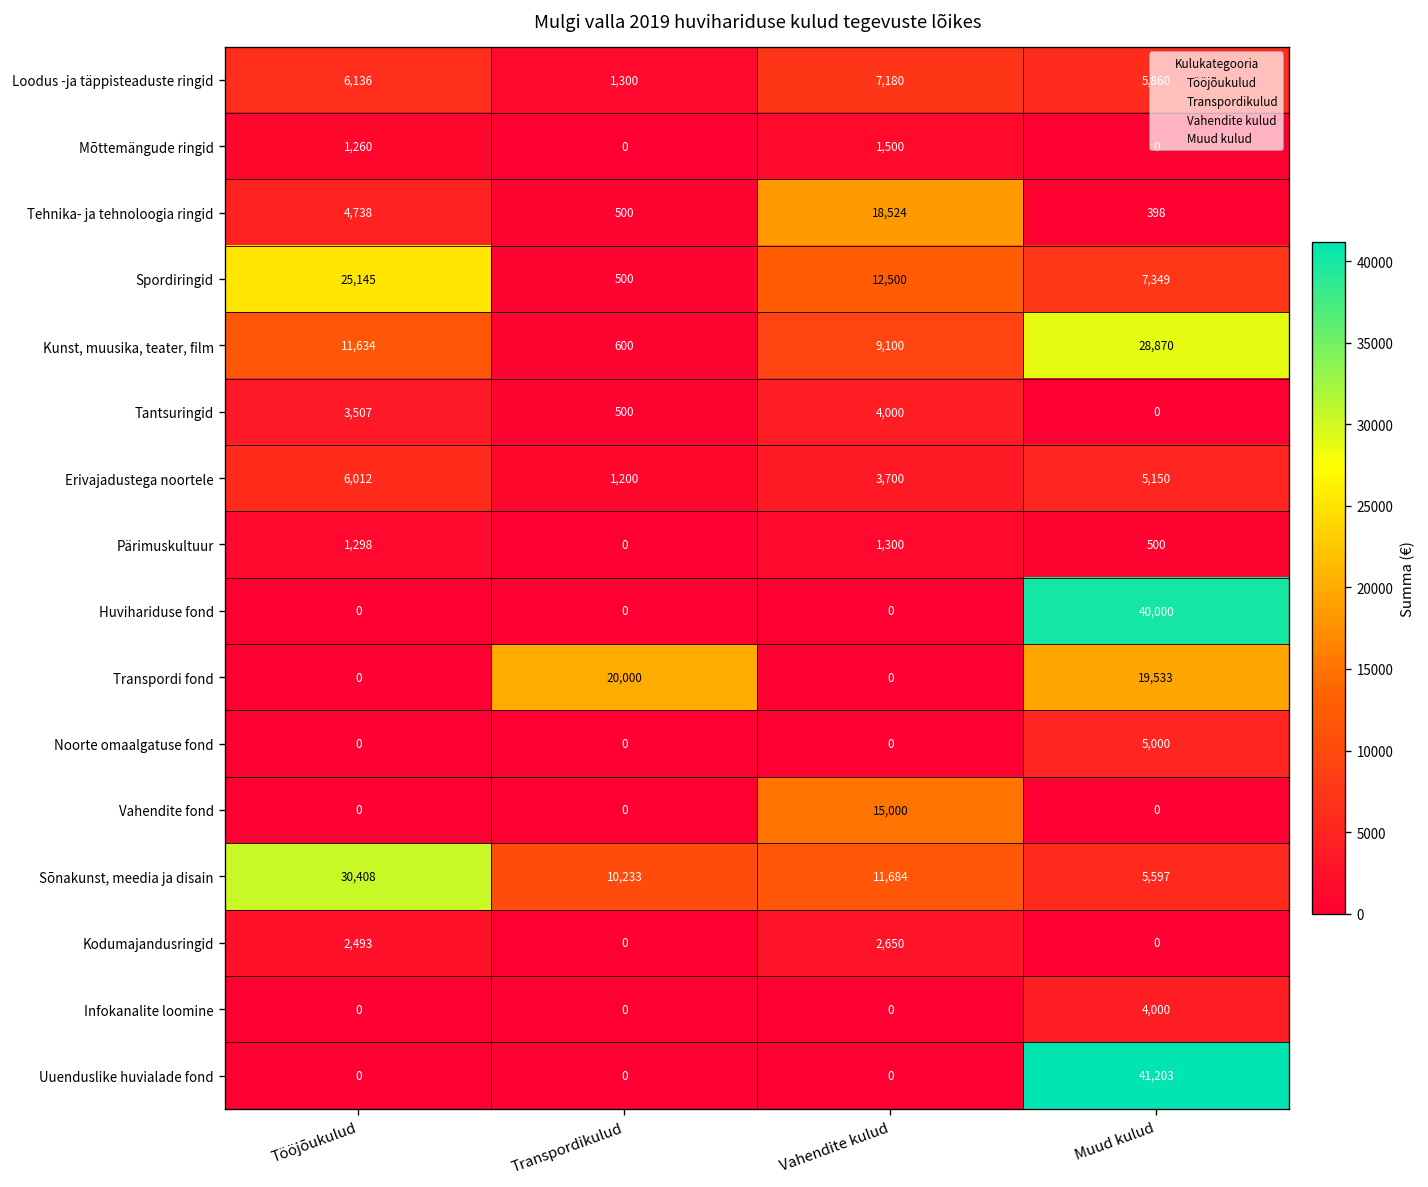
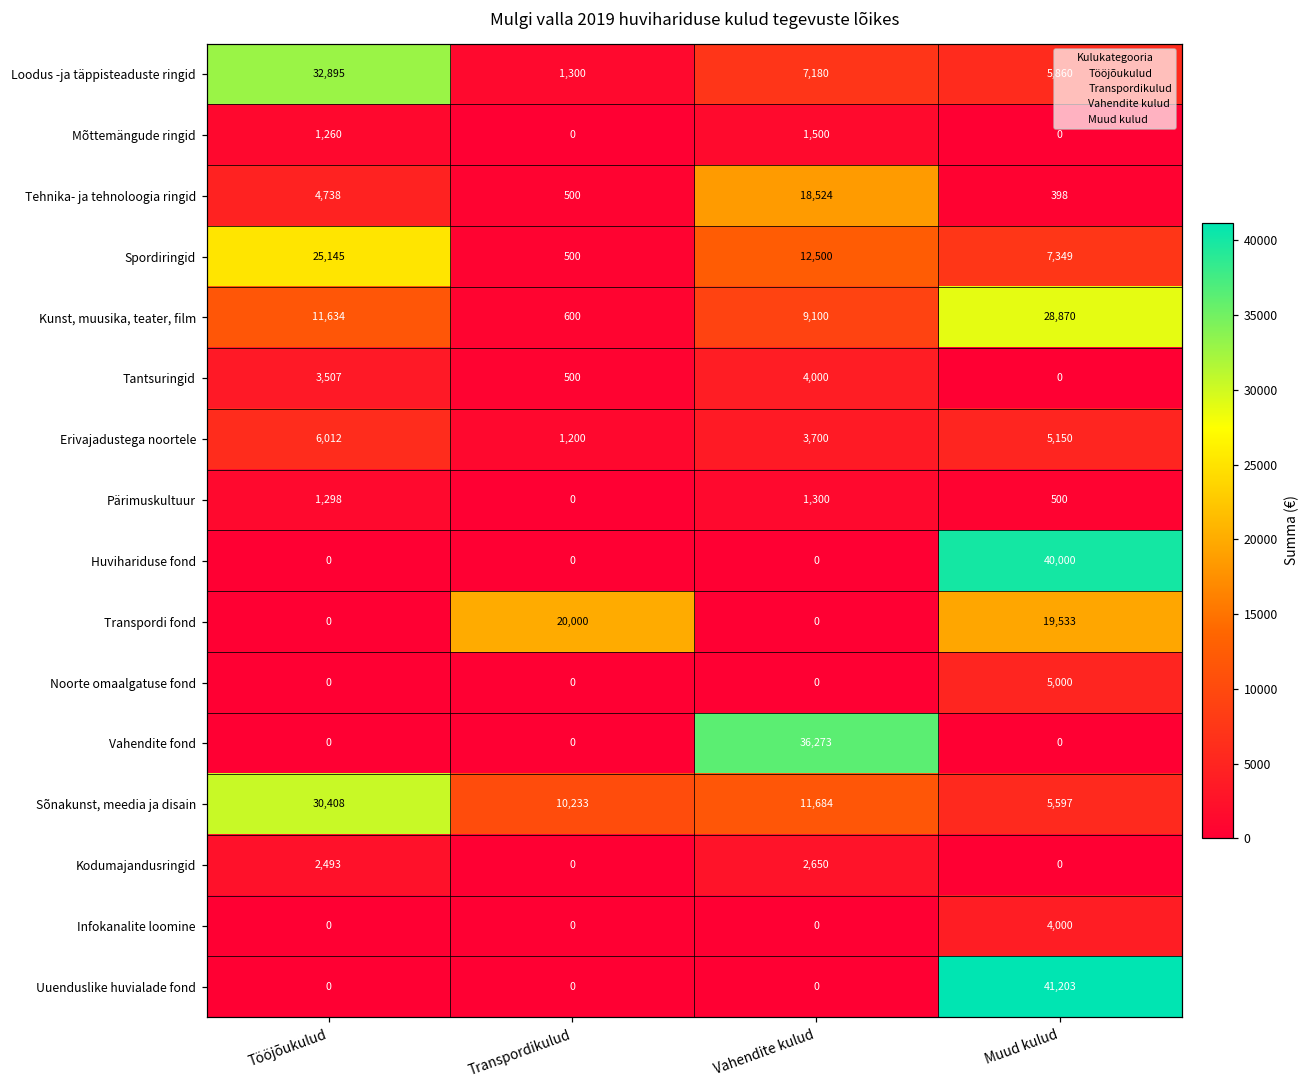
  {
    "Loodus -ja täppisteaduste ringid": {
-     "Tööjõukulud": "6,136",
+     "Tööjõukulud": "32,895",
      "Transpordikulud": "1,300",
      "Vahendite kulud": "7,180"
    },
    "Mõttemängude ringid": {
      "Tööjõukulud": "1,260",
      "Transpordikulud": "0",
      "Vahendite kulud": "1,500"
    },
    "Tehnika- ja tehnoloogia ringid": {
      "Tööjõukulud": "4,738",
      "Transpordikulud": "500",
      "Vahendite kulud": "18,524",
      "Muud kulud": "398"
    },
    "Spordiringid": {
      "Tööjõukulud": "25,145",
      "Transpordikulud": "500",
      "Vahendite kulud": "12,500",
      "Muud kulud": "7,349"
    },
    "Kunst, muusika, teater, film": {
      "Tööjõukulud": "11,634",
      "Transpordikulud": "600",
      "Vahendite kulud": "9,100",
      "Muud kulud": "28,870"
    },
    "Tantsuringid": {
      "Tööjõukulud": "3,507",
      "Transpordikulud": "500",
      "Vahendite kulud": "4,000",
      "Muud kulud": "0"
    },
    "Erivajadustega noortele": {
      "Tööjõukulud": "6,012",
      "Transpordikulud": "1,200",
      "Vahendite kulud": "3,700",
      "Muud kulud": "5,150"
    },
    "Pärimuskultuur": {
      "Tööjõukulud": "1,298",
      "Transpordikulud": "0",
      "Vahendite kulud": "1,300",
      "Muud kulud": "500"
    },
    "Huvihariduse fond": {
      "Tööjõukulud": "0",
      "Transpordikulud": "0",
      "Vahendite kulud": "0",
      "Muud kulud": "40,000"
    },
    "Transpordi fond": {
      "Tööjõukulud": "0",
      "Transpordikulud": "20,000",
      "Vahendite kulud": "0",
      "Muud kulud": "19,533"
    },
    "Noorte omaalgatuse fond": {
      "Tööjõukulud": "0",
      "Transpordikulud": "0",
      "Vahendite kulud": "0",
      "Muud kulud": "5,000"
    },
    "Vahendite fond": {
      "Tööjõukulud": "0",
      "Transpordikulud": "0",
-     "Vahendite kulud": "15,000",
+     "Vahendite kulud": "36,273",
      "Muud kulud": "0"
    },
    "Sõnakunst, meedia ja disain": {
      "Tööjõukulud": "30,408",
      "Transpordikulud": "10,233",
      "Vahendite kulud": "11,684",
      "Muud kulud": "5,597"
    },
    "Kodumajandusringid": {
      "Tööjõukulud": "2,493",
      "Transpordikulud": "0",
      "Vahendite kulud": "2,650",
      "Muud kulud": "0"
    },
    "Infokanalite loomine": {
      "Tööjõukulud": "0",
      "Transpordikulud": "0",
      "Vahendite kulud": "0",
      "Muud kulud": "4,000"
    },
    "Uuenduslike huvialade fond": {
      "Tööjõukulud": "0",
      "Transpordikulud": "0",
      "Vahendite kulud": "0",
      "Muud kulud": "41,203"
    }
  }
